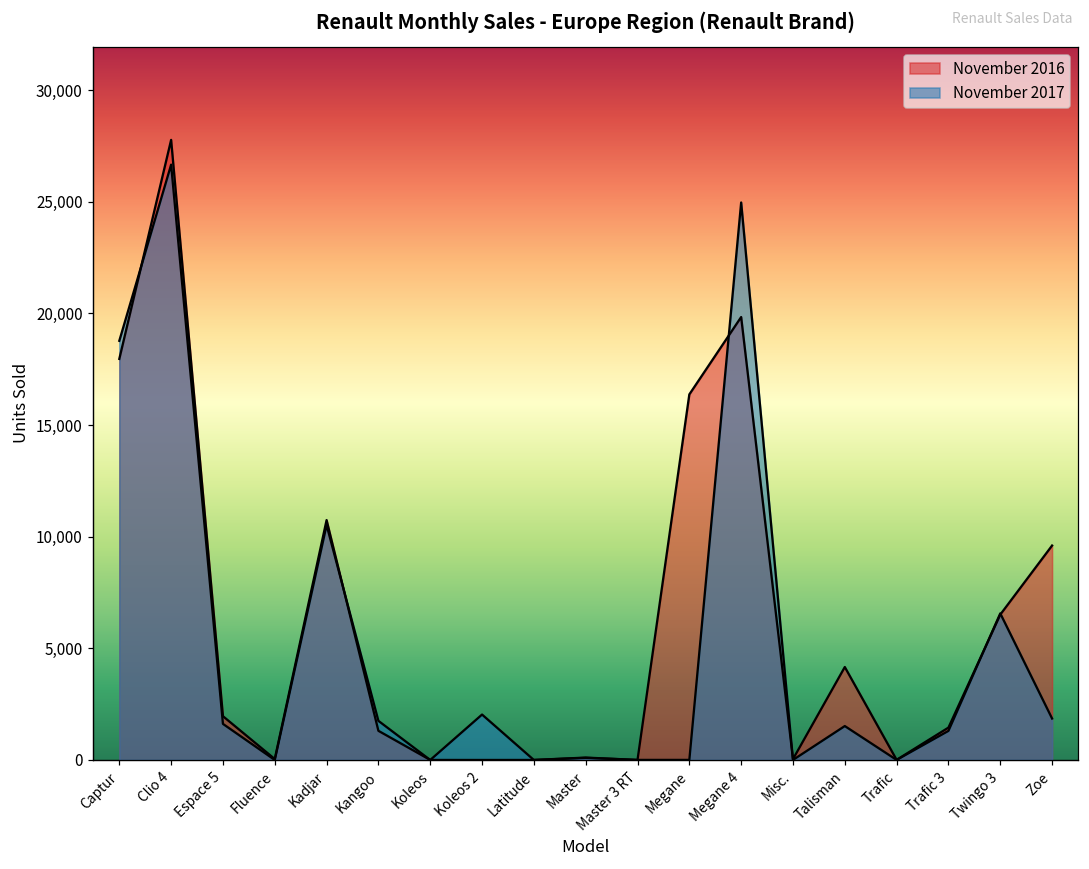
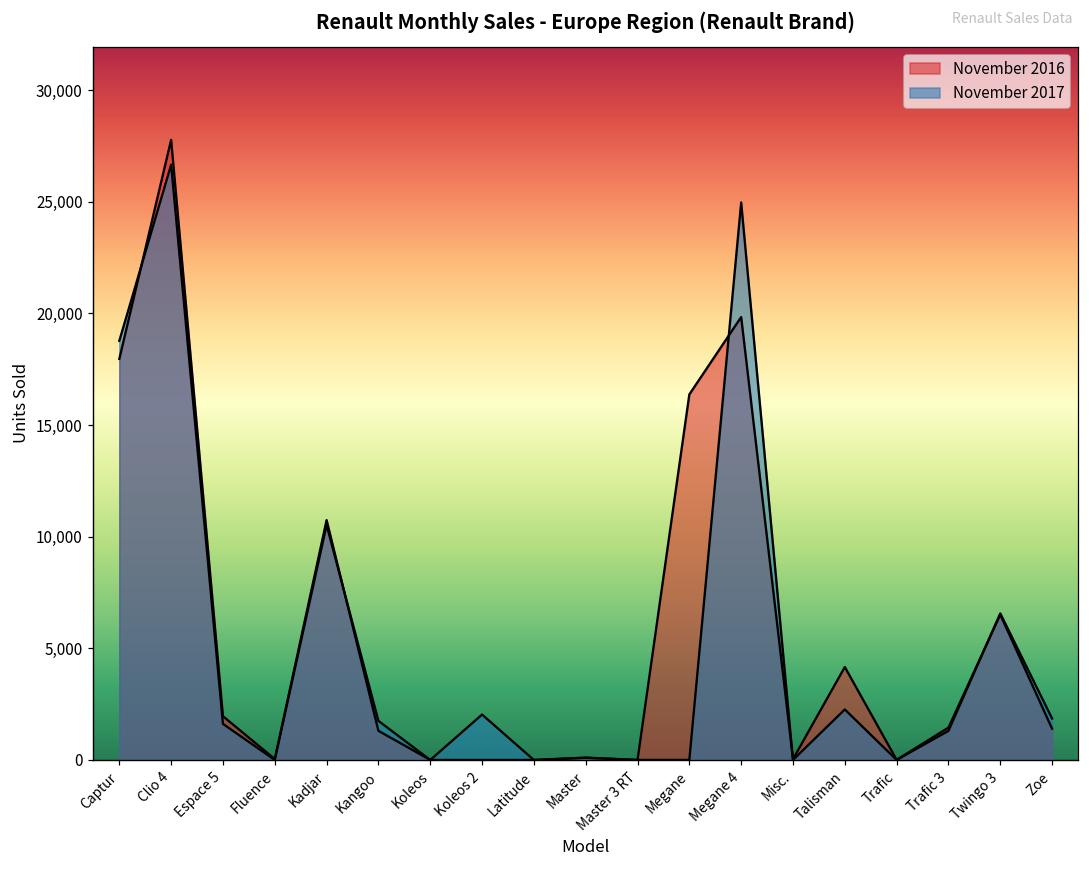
  {
    "November 2016": {
      "Captur": "18,000",
      "Clio 4": "27,800",
      "Espace 5": "2,000",
      "Kadjar": "10,700",
      "Kangoo": "1,300",
      "Koleos 2": "0",
      "Megane": "16,400",
      "Megane 4": "19,800",
      "Talisman": "4,200",
      "Trafic 3": "1,500",
-     "Zoe": "9,600"
+     "Zoe": "1,400"
    },
    "November 2017": {
      "Captur": "18,800",
      "Clio 4": "26,700",
      "Espace 5": "1,600",
      "Kadjar": "10,500",
      "Kangoo": "1,800",
      "Koleos 2": "2,000",
      "Megane": "0",
      "Megane 4": "25,000",
-     "Talisman": "1,500",
+     "Talisman": "2,300",
      "Trafic 3": "1,300",
      "Zoe": "1,900"
    }
  }
